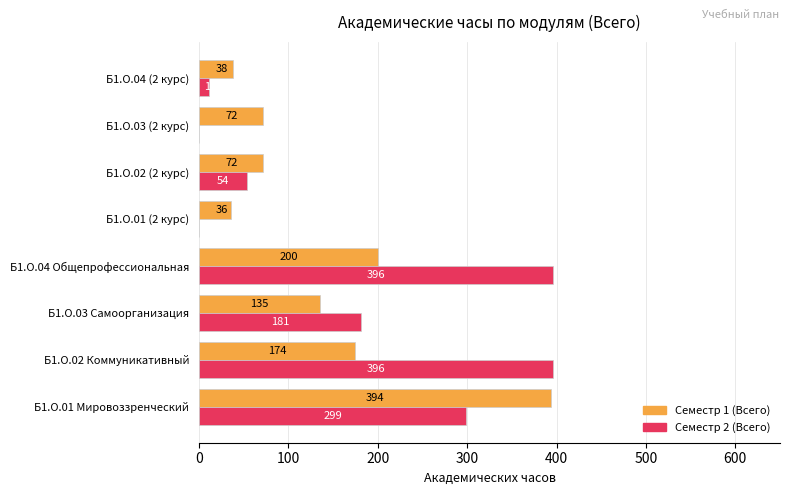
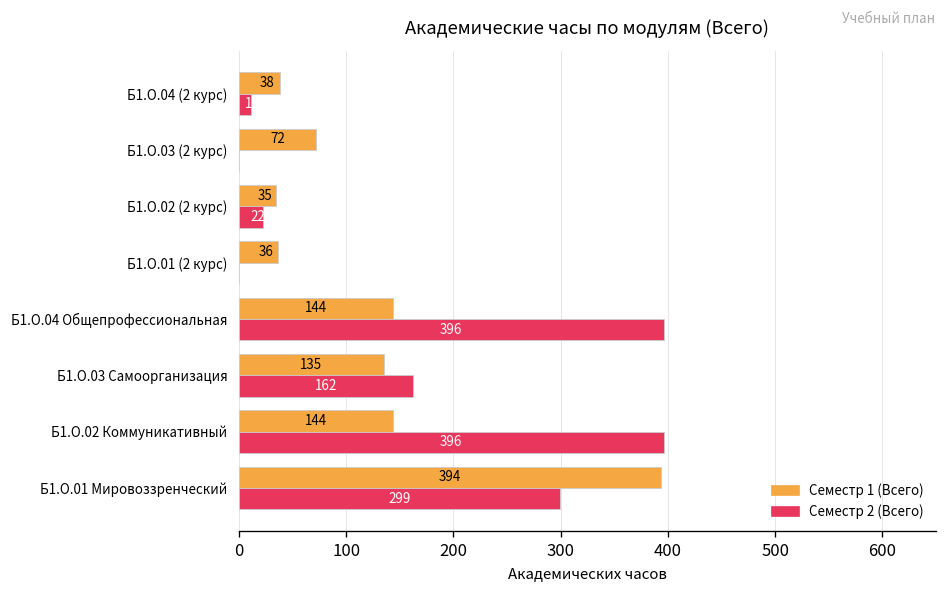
  {
    "Семестр 1 (Всего)": {
      "Б1.О.04 (2 курс)": 38,
      "Б1.О.03 (2 курс)": 72,
-     "Б1.О.02 (2 курс)": 72,
+     "Б1.О.02 (2 курс)": 35,
      "Б1.О.01 (2 курс)": 36,
-     "Б1.О.04 Общепрофессиональная": 200,
+     "Б1.О.04 Общепрофессиональная": 144,
      "Б1.О.03 Самоорганизация": 135,
-     "Б1.О.02 Коммуникативный": 174,
+     "Б1.О.02 Коммуникативный": 144,
      "Б1.О.01 Мировоззренческий": 394
    },
    "Семестр 2 (Всего)": {
-     "Б1.О.02 (2 курс)": 54,
+     "Б1.О.02 (2 курс)": 22,
      "Б1.О.04 Общепрофессиональная": 396,
-     "Б1.О.03 Самоорганизация": 181,
+     "Б1.О.03 Самоорганизация": 162,
      "Б1.О.02 Коммуникативный": 396,
      "Б1.О.01 Мировоззренческий": 299
    }
  }
